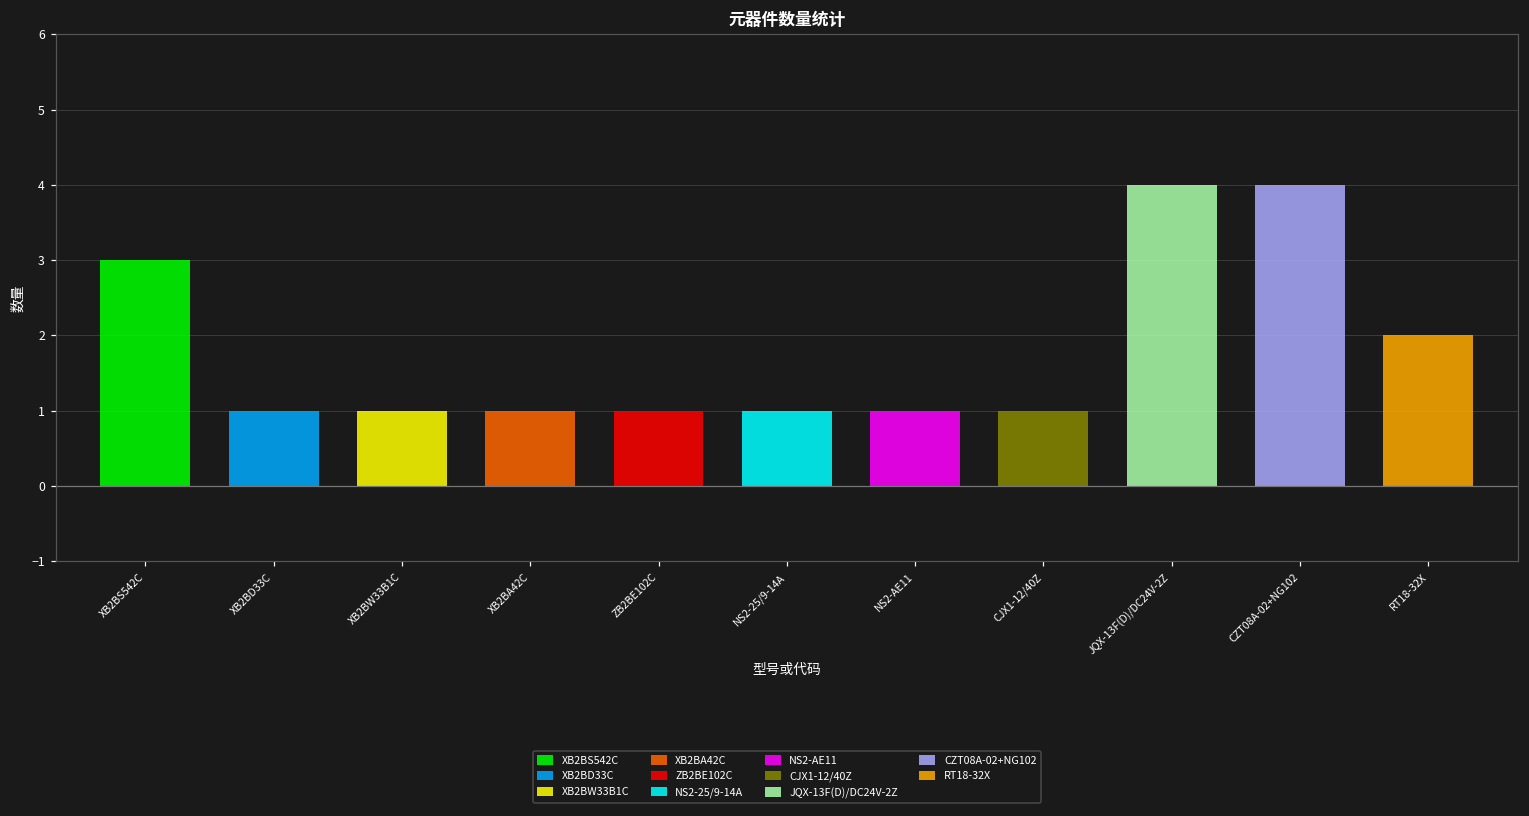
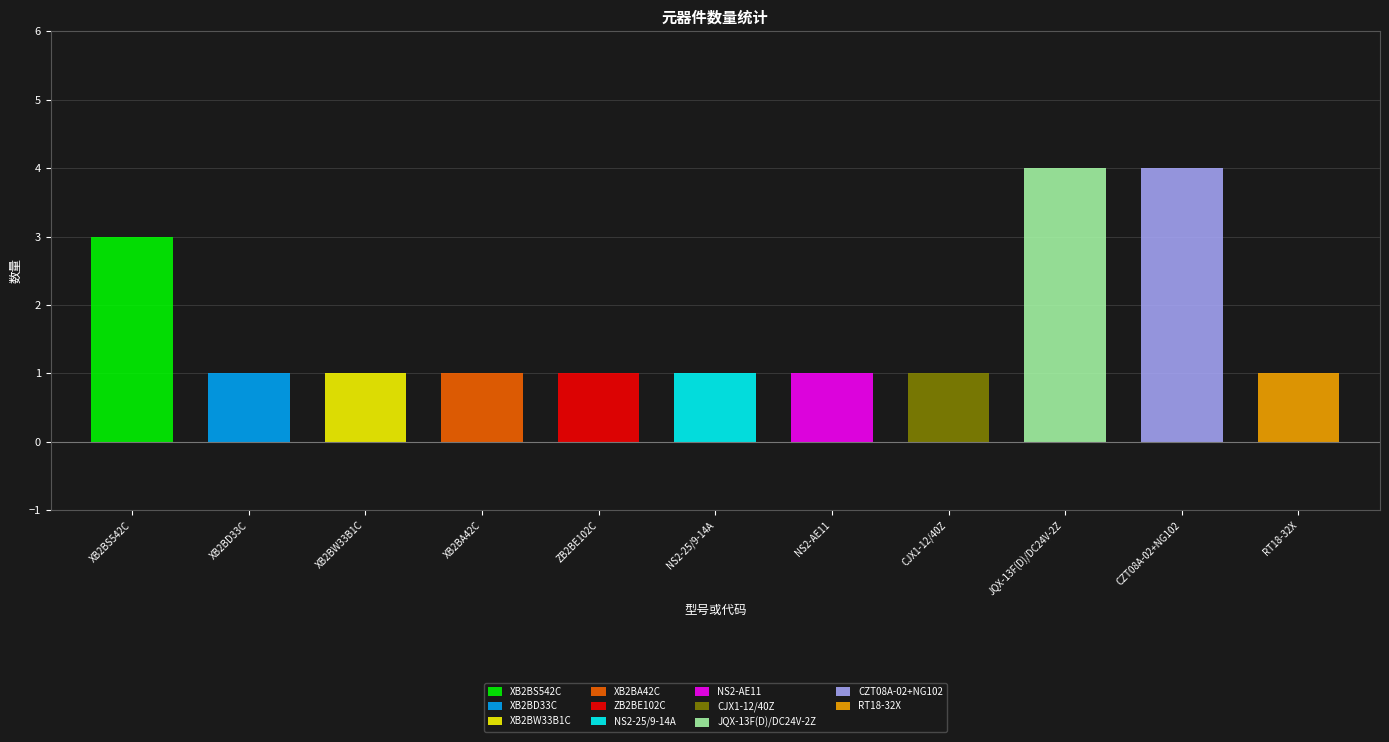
  {
    "XB2BS542C": 3,
    "XB2BD33C": 1,
    "XB2BW33B1C": 1,
    "XB2BA42C": 1,
    "ZB2BE102C": 1,
    "NS2-25/9-14A": 1,
    "NS2-AE11": 1,
    "CJX1-12/40Z": 1,
    "JQX-13F(D)/DC24V-2Z": 4,
    "CZT08A-02+NG102": 4,
-   "RT18-32X": 2
+   "RT18-32X": 1
  }
